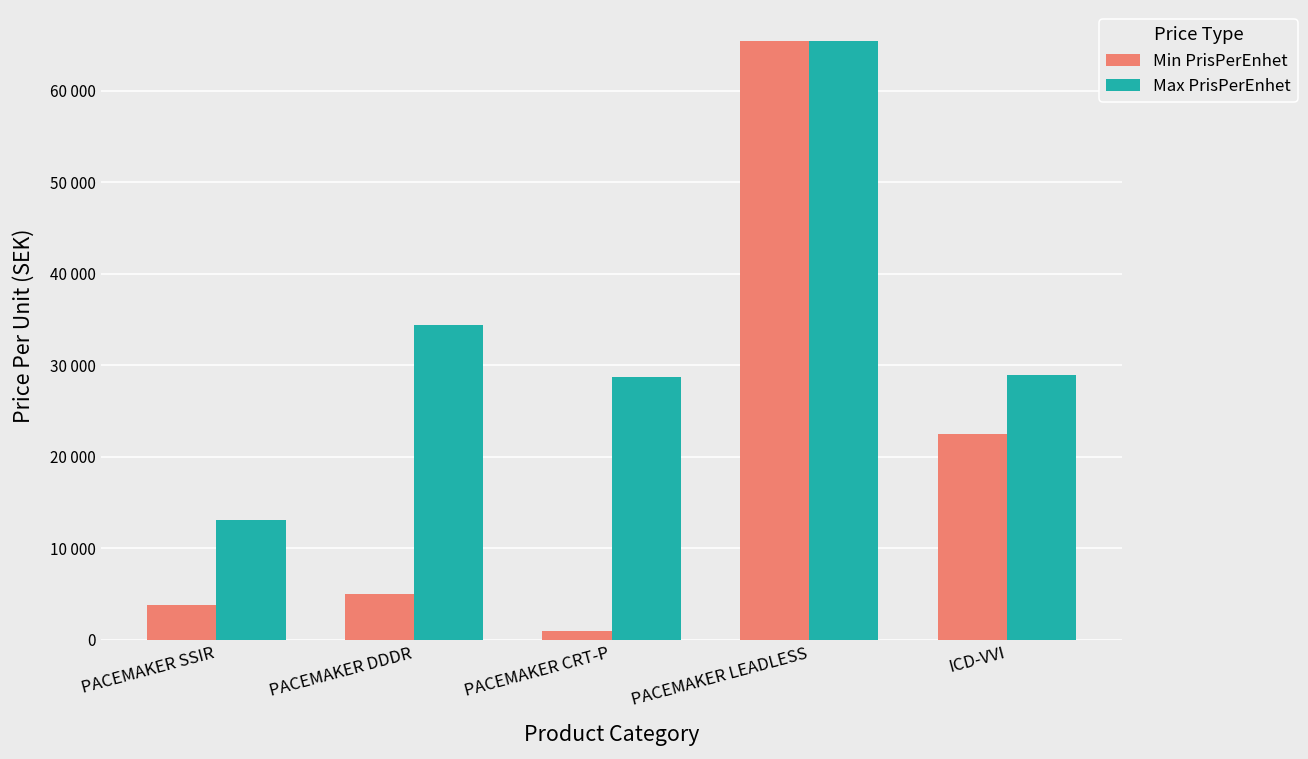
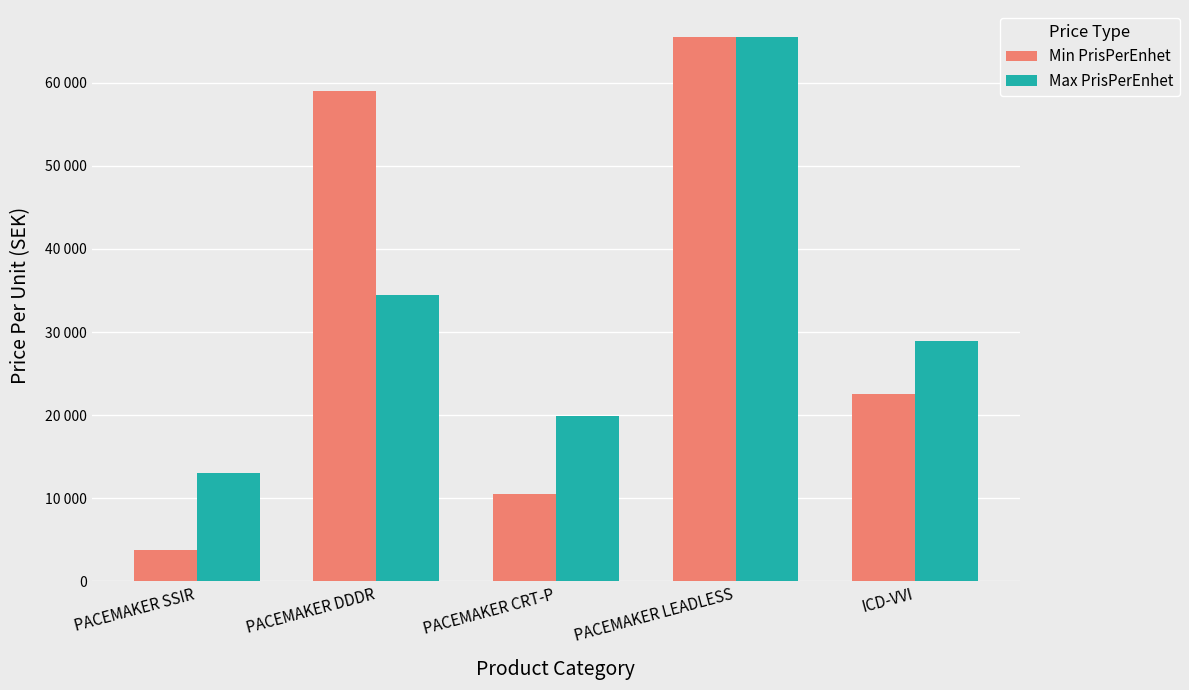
  {
    "Min PrisPerEnhet": {
      "PACEMAKER SSIR": 4000,
-     "PACEMAKER DDDR": 5000,
-     "PACEMAKER CRT-P": 1000,
+     "PACEMAKER DDDR": 59000,
+     "PACEMAKER CRT-P": 11000,
      "PACEMAKER LEADLESS": 65000,
      "ICD-VVI": 23000
    },
    "Max PrisPerEnhet": {
      "PACEMAKER SSIR": 13000,
      "PACEMAKER DDDR": 34000,
-     "PACEMAKER CRT-P": 29000,
+     "PACEMAKER CRT-P": 20000,
      "PACEMAKER LEADLESS": 65000,
      "ICD-VVI": 29000
    }
  }
